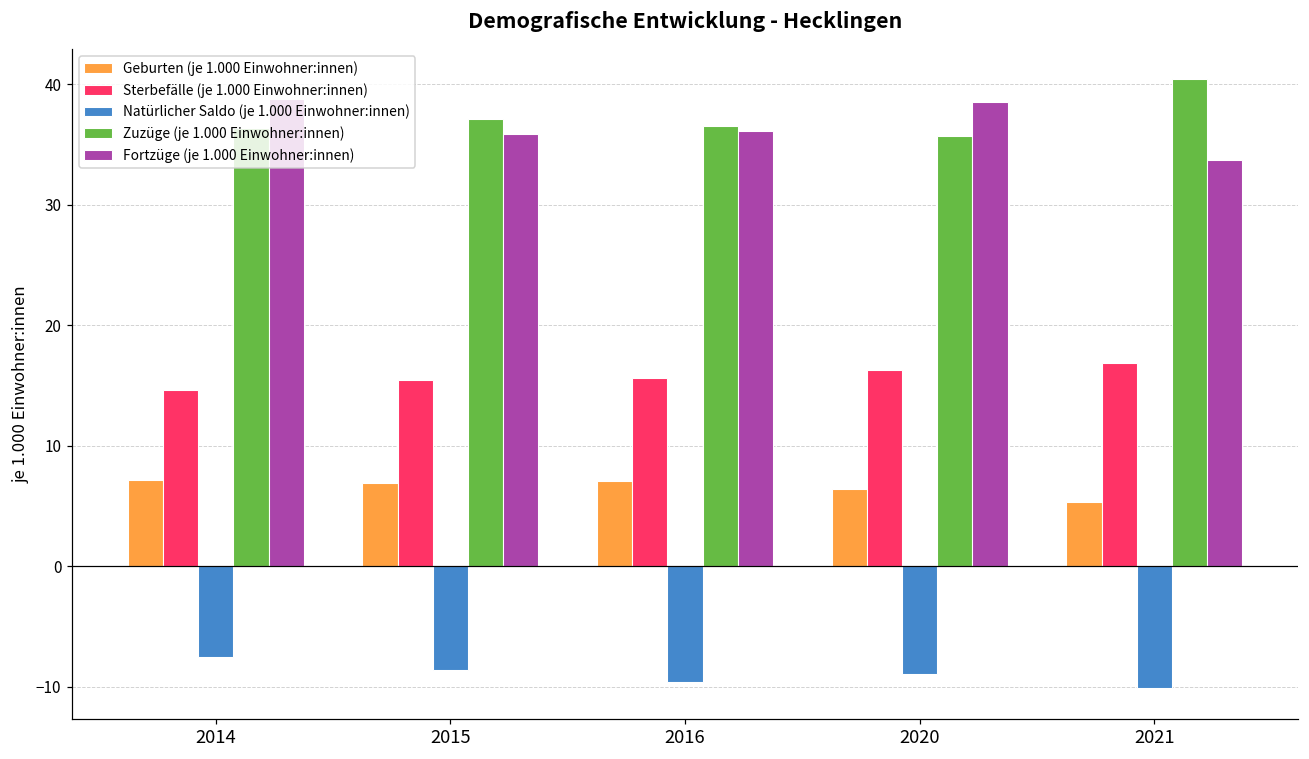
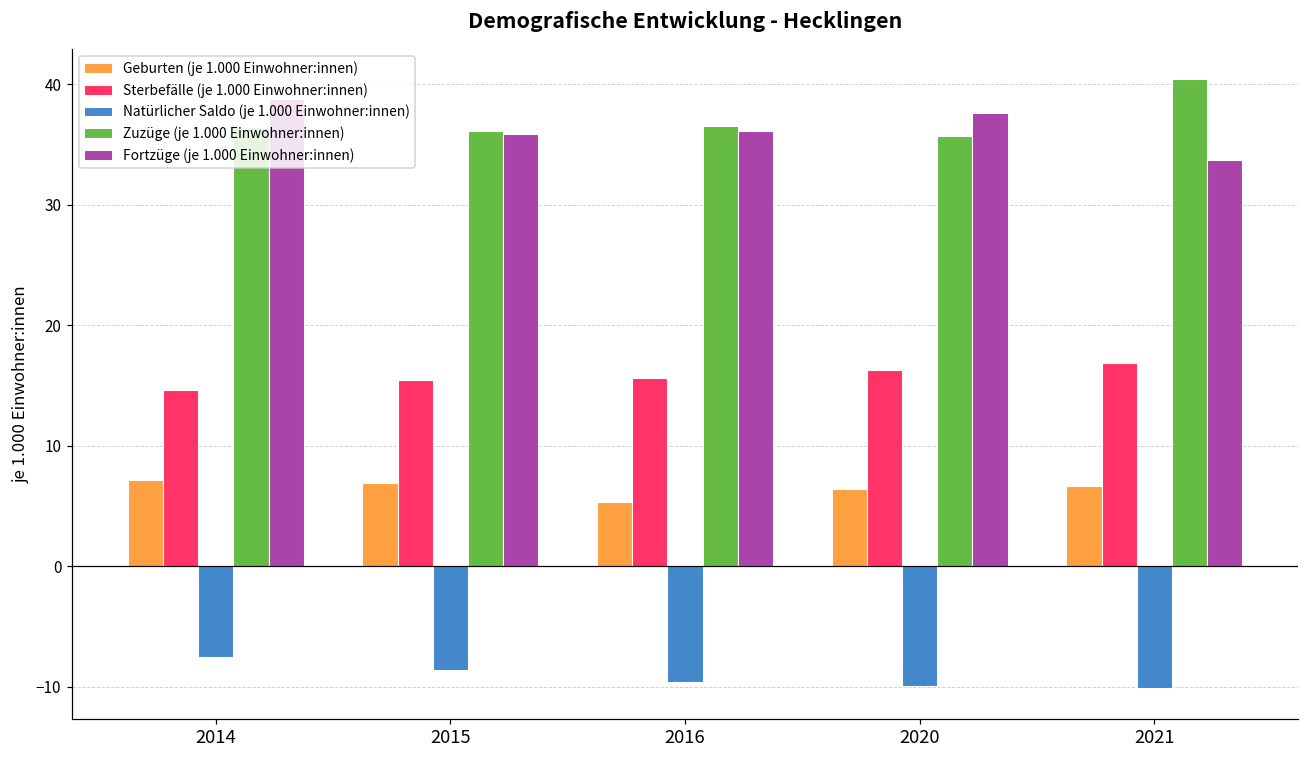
  {
    "Geburten (je 1.000 Einwohner:innen)": {
      "2014": 7.2,
      "2015": 6.9,
-     "2016": 7.1,
+     "2016": 5.3,
      "2020": 6.4,
-     "2021": 5.3
+     "2021": 6.7
    },
    "Sterbefälle (je 1.000 Einwohner:innen)": {
      "2014": 14.6,
      "2015": 15.5,
      "2016": 15.6,
      "2020": 16.3,
      "2021": 16.9
    },
    "Natürlicher Saldo (je 1.000 Einwohner:innen)": {
      "2014": -7.5,
      "2015": -8.6,
      "2016": -9.6,
-     "2020": -8.9,
+     "2020": -9.9,
      "2021": -10.1
    },
    "Zuzüge (je 1.000 Einwohner:innen)": {
-     "2015": 37.1,
+     "2015": 36.1,
      "2016": 36.5,
      "2020": 35.7,
      "2021": 40.4
    },
    "Fortzüge (je 1.000 Einwohner:innen)": {
      "2015": 35.9,
      "2016": 36.1,
-     "2020": 38.5,
+     "2020": 37.6,
      "2021": 33.7
    }
  }
